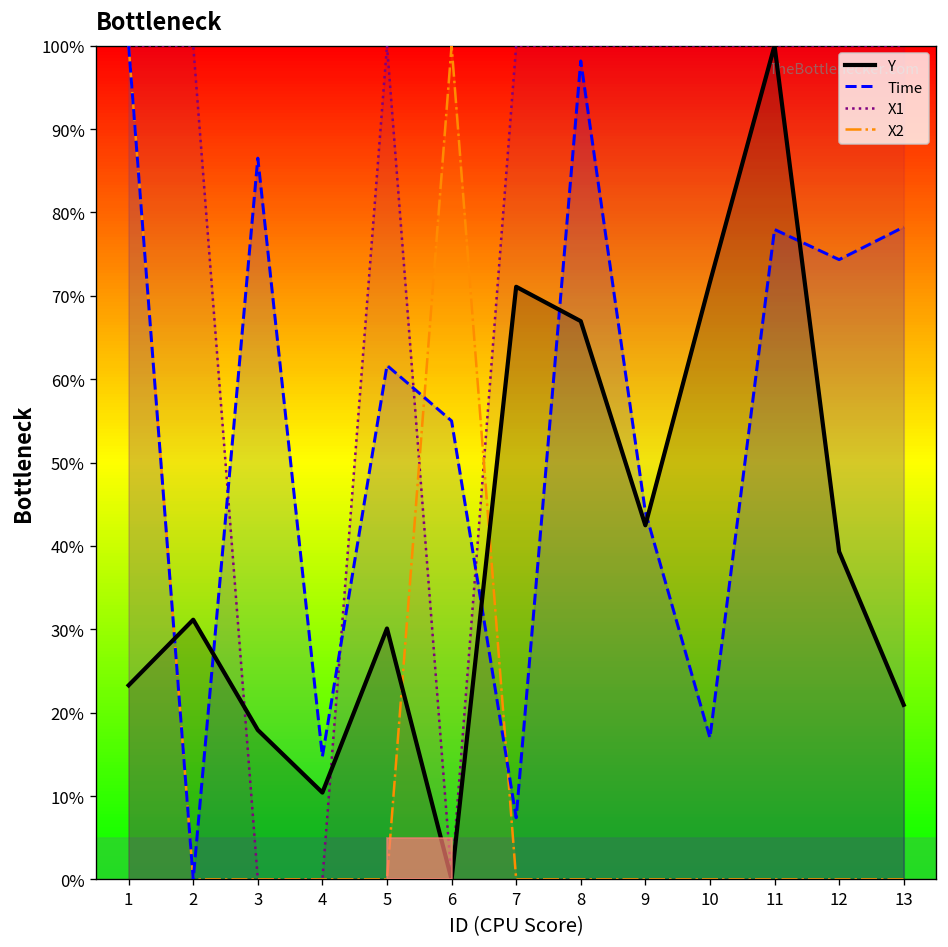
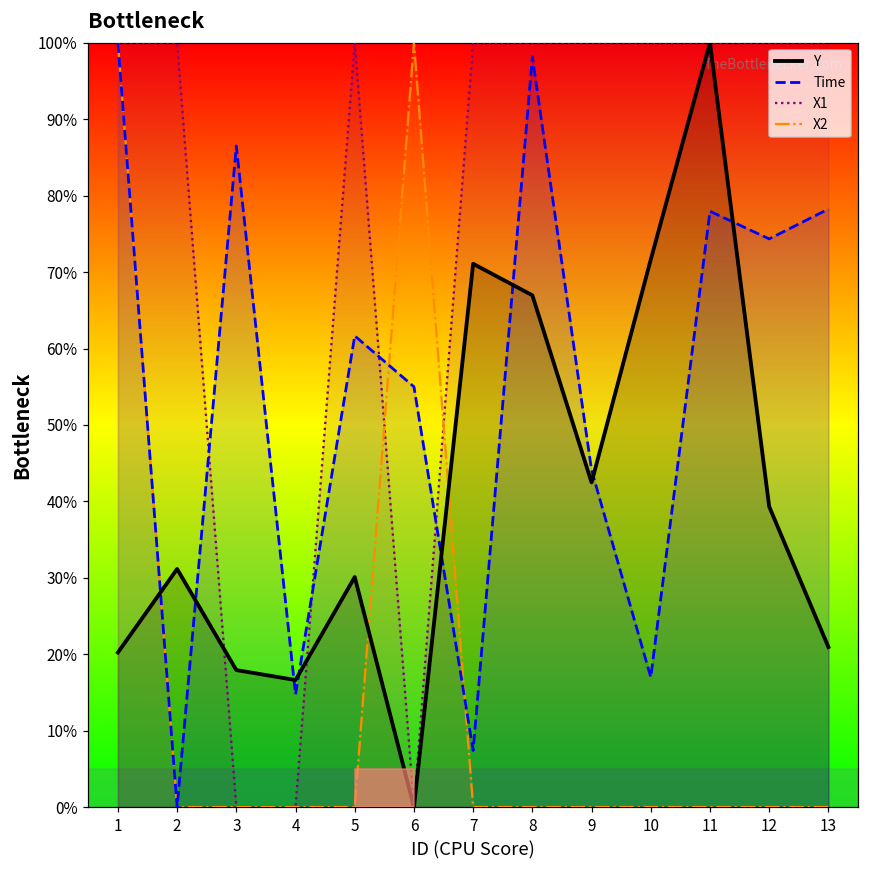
  {
    "Y": {
-     "1": "23%",
+     "1": "20%",
      "2": "31%",
      "3": "18%",
-     "4": "10%",
+     "4": "17%",
      "5": "30%",
      "7": "71%",
      "8": "67%",
      "9": "42%",
      "10": "72%",
      "12": "39%",
      "13": "21%"
    },
    "Time": {
      "3": "87%",
      "4": "15%",
      "5": "62%",
      "6": "55%",
      "7": "7%",
      "8": "98%",
      "9": "44%",
      "10": "17%",
      "11": "78%",
      "12": "74%",
      "13": "78%"
    },
    "X1": {
      "2": "100%",
      "5": "100%",
      "7": "100%",
      "8": "100%",
      "9": "100%",
      "10": "100%",
      "12": "100%",
      "13": "100%"
    },
    "X2": {
      "6": "100%"
    }
  }
